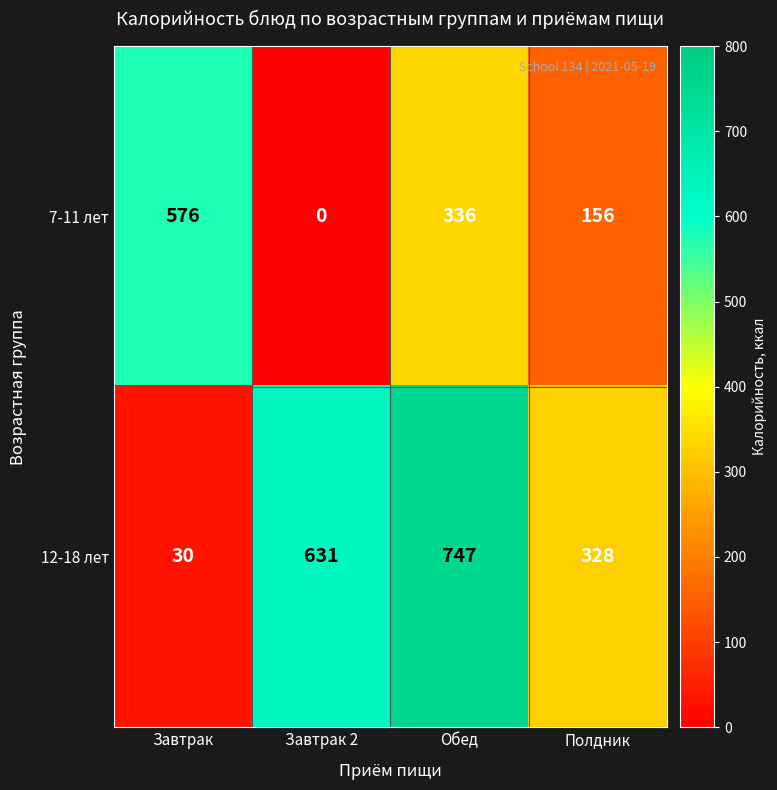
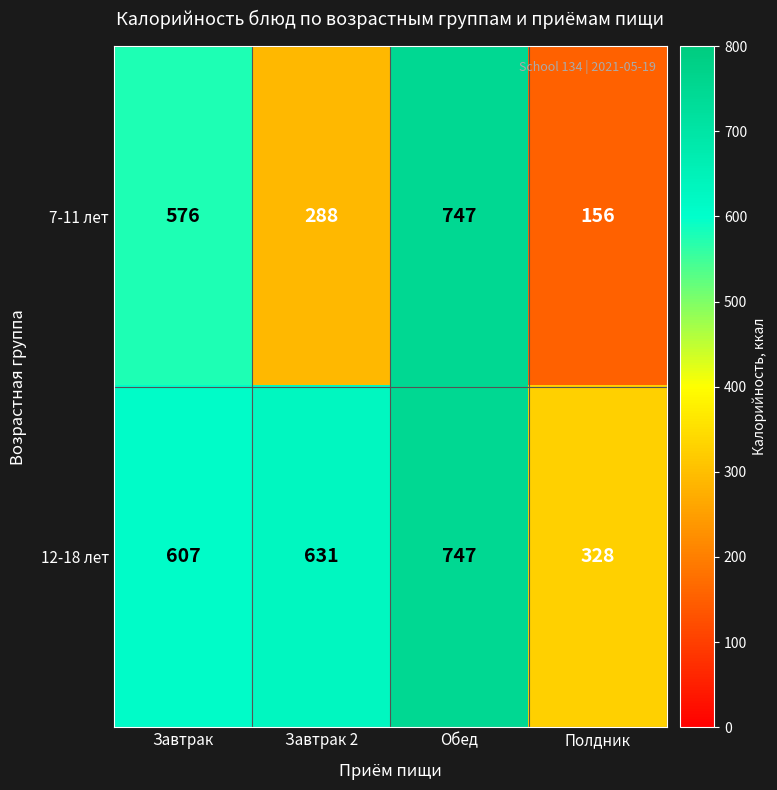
  {
    "7-11 лет": {
      "Завтрак": 576,
-     "Завтрак 2": 0,
-     "Обед": 336
+     "Завтрак 2": 288,
+     "Обед": 747
    },
    "12-18 лет": {
-     "Завтрак": 30,
+     "Завтрак": 607,
      "Завтрак 2": 631,
      "Обед": 747,
      "Полдник": 328
    }
  }
